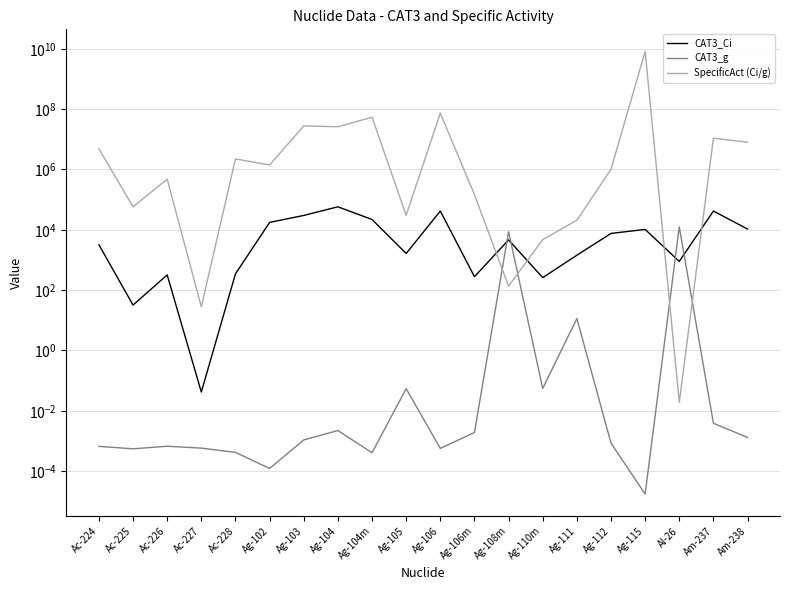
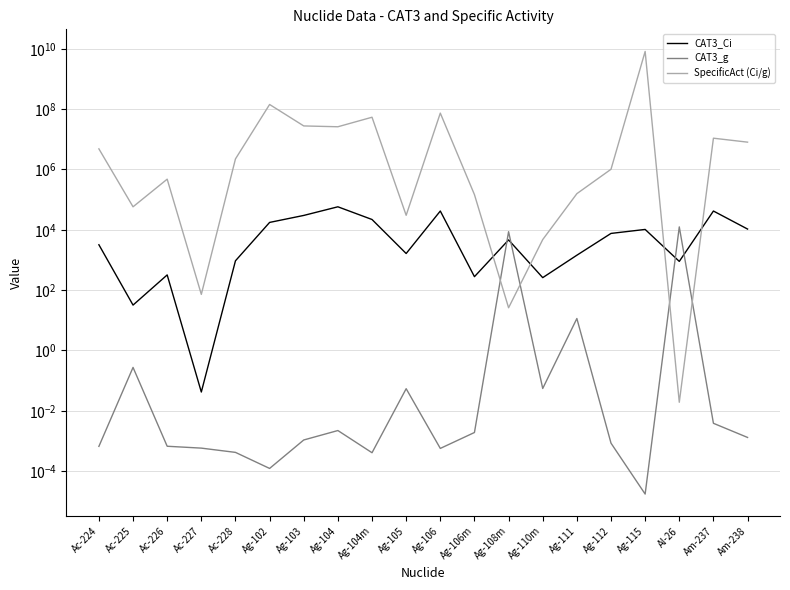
  {
    "CAT3_Ci": {
      "Ac-224": 3000,
      "Ac-225": 30,
      "Ac-226": 300,
      "Ac-227": 0.04,
-     "Ac-228": 300,
+     "Ac-228": 900,
      "Ag-102": 20000,
      "Ag-103": 30000,
      "Ag-104": 60000,
      "Ag-104m": 20000,
      "Ag-105": 2000,
      "Ag-106": 40000,
      "Ag-106m": 300,
      "Ag-108m": 5000,
      "Ag-110m": 300,
      "Ag-111": 1000,
      "Ag-112": 8000,
      "Ag-115": 10000,
      "Al-26": 900,
      "Am-237": 40000,
      "Am-238": 11000
    },
    "CAT3_g": {
      "Ac-224": 0.0007,
-     "Ac-225": 0.0006,
+     "Ac-225": 0.3,
      "Ac-226": 0.0007,
      "Ac-227": 0.0006,
      "Ac-228": 0.0004,
      "Ag-102": 0.0001,
      "Ag-103": 0.0011,
      "Ag-104": 0.002,
      "Ag-104m": 0.0004,
      "Ag-105": 0.05,
      "Ag-106": 0.0006,
      "Ag-106m": 0.002,
      "Ag-108m": 9000,
      "Ag-110m": 0.06,
      "Ag-111": 11,
      "Ag-112": 0.0008,
      "Ag-115": 0.00002,
      "Al-26": 13000,
      "Am-237": 0.004,
      "Am-238": 0.0013
    },
    "SpecificAct (Ci/g)": {
      "Ac-224": 5000000,
      "Ac-225": 60000,
      "Ac-226": 500000,
-     "Ac-227": 30,
+     "Ac-227": 70,
      "Ac-228": 2000000,
-     "Ag-102": 1000000,
+     "Ag-102": 100000000,
      "Ag-103": 30000000,
      "Ag-104": 30000000,
      "Ag-104m": 50000000,
      "Ag-105": 30000,
      "Ag-106": 70000000,
      "Ag-106m": 100000,
-     "Ag-108m": 100,
+     "Ag-108m": 30,
      "Ag-110m": 5000,
-     "Ag-111": 20000,
+     "Ag-111": 200000,
      "Ag-112": 1000000,
      "Ag-115": 8000000000,
      "Al-26": 0.02,
      "Am-237": 11000000,
      "Am-238": 8000000
    }
  }
